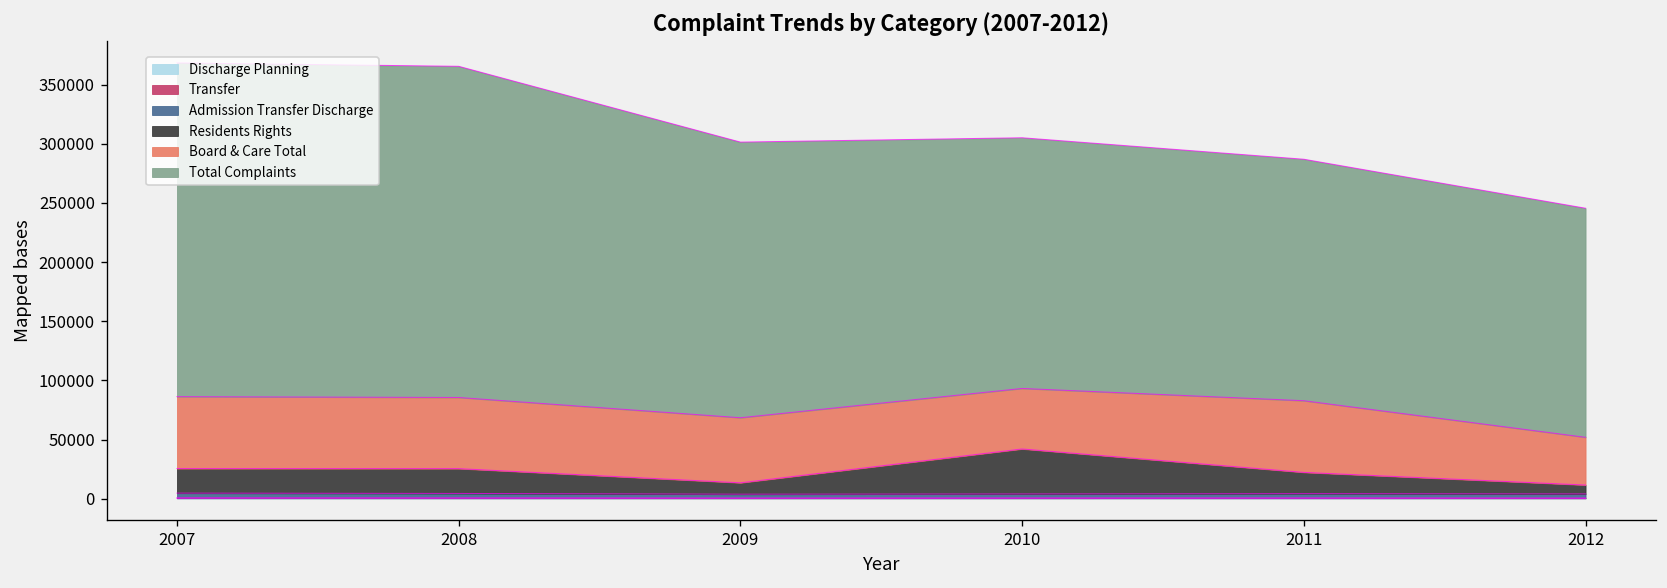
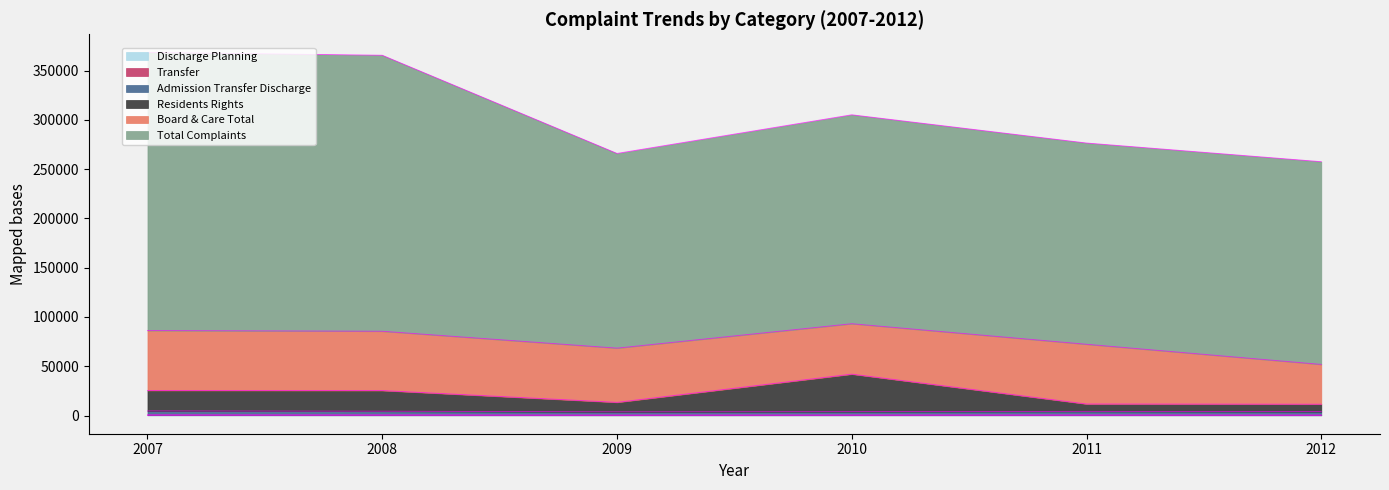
  {
    "Transfer": {
      "2007": 0,
      "2008": 0,
      "2009": 0,
      "2010": 0,
      "2011": 0,
      "2012": 0
    },
    "Admission Transfer Discharge": {
      "2007": 0,
      "2008": 0,
      "2009": 0,
      "2010": 0,
      "2011": 0,
      "2012": 0
    },
    "Residents Rights": {
      "2007": 20000,
      "2008": 20000,
      "2009": 10000,
      "2010": 40000,
-     "2011": 20000,
+     "2011": 10000,
      "2012": 10000
    },
    "Board & Care Total": {
      "2007": 60000,
      "2008": 60000,
      "2009": 60000,
      "2010": 50000,
      "2011": 60000,
      "2012": 40000
    },
    "Total Complaints": {
      "2008": 280000,
-     "2009": 230000,
+     "2009": 200000,
      "2010": 210000,
      "2011": 200000,
-     "2012": 190000
+     "2012": 210000
    }
  }
